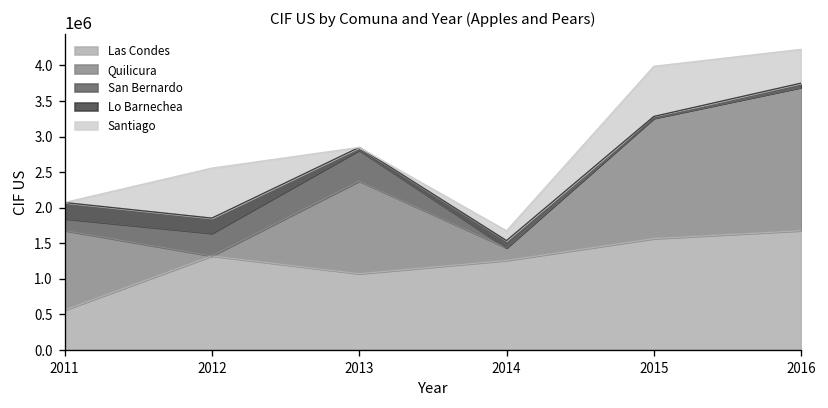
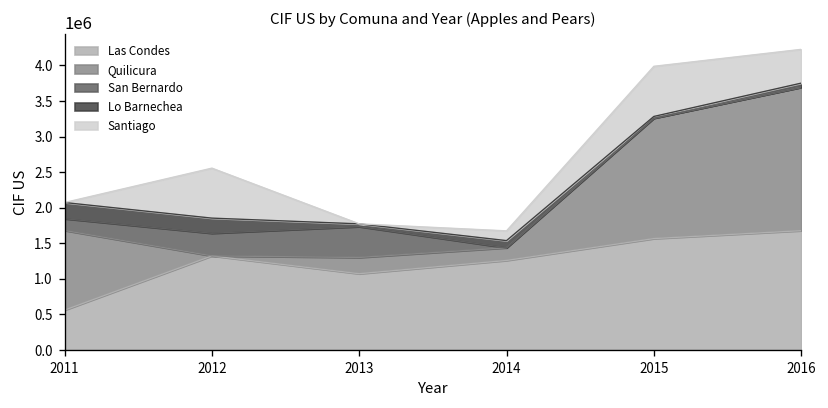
  {
    "Quilicura": {
      "2011": 1100000,
-     "2013": 1300000
+     "2013": 200000
    }
  }
